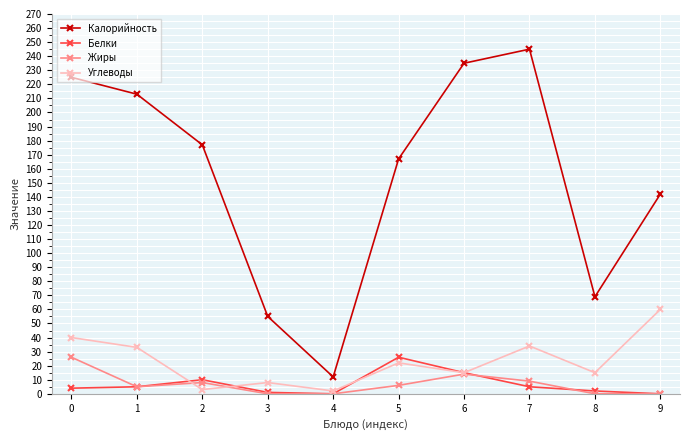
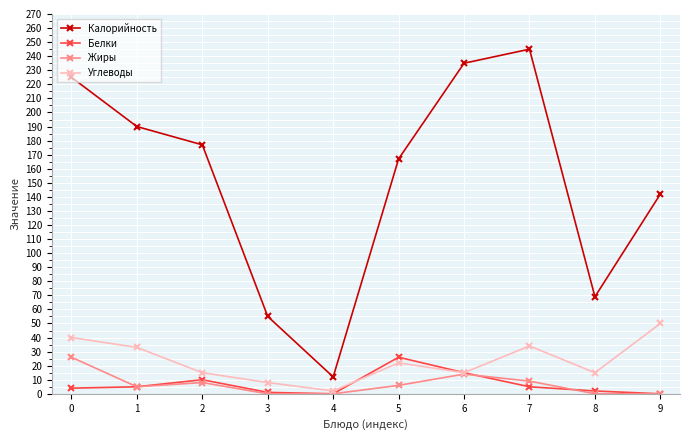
  {
    "Калорийность": {
-     "1": 213,
+     "1": 190,
      "2": 177,
      "3": 55,
      "4": 12,
      "5": 167,
      "6": 235,
      "7": 245,
      "8": 69,
      "9": 142
    },
    "Белки": {
      "0": 4,
      "2": 10,
      "5": 26,
      "7": 5,
      "8": 2
    },
    "Жиры": {
      "0": 26,
      "2": 8,
      "5": 6,
      "7": 9,
      "8": 0
    },
    "Углеводы": {
      "0": 40,
      "1": 33,
-     "2": 3,
+     "2": 15,
      "3": 8,
      "4": 2,
      "5": 22,
      "7": 34,
      "8": 15,
-     "9": 60
+     "9": 50
    }
  }
